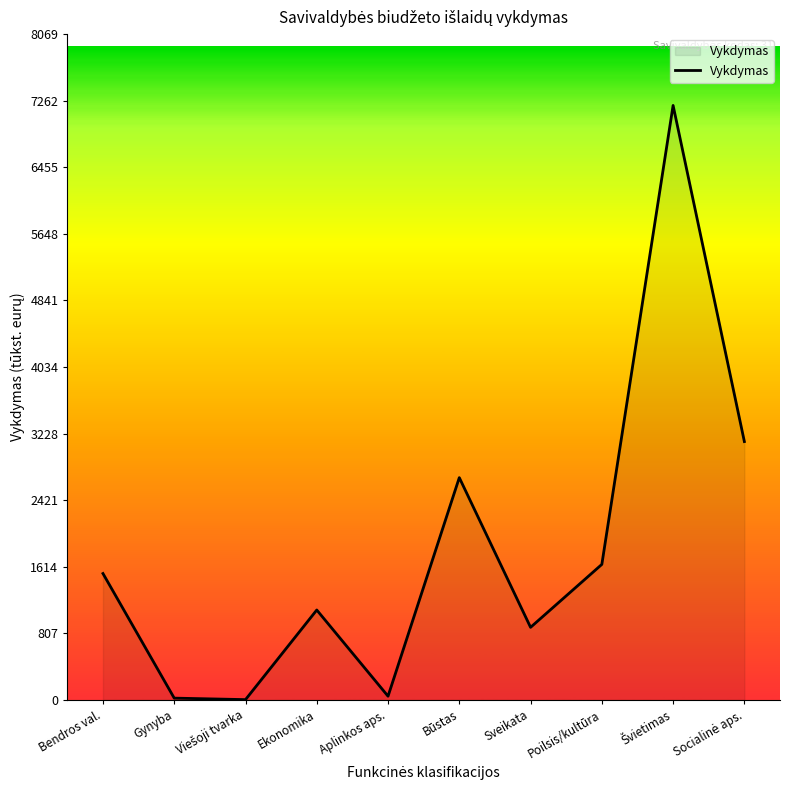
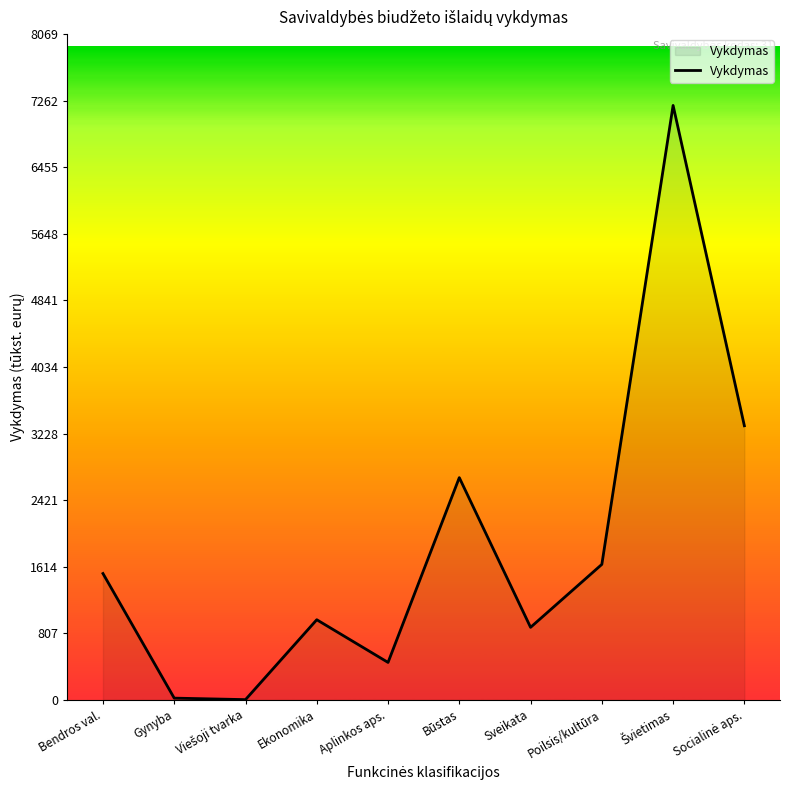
  {
    "Bendros val.": 1500,
    "Gynyba": 0,
    "Viešoji tvarka": 0,
-   "Ekonomika": 1100,
-   "Aplinkos aps.": 0,
+   "Ekonomika": 1000,
+   "Aplinkos aps.": 500,
    "Būstas": 2700,
    "Sveikata": 900,
    "Poilsis/kultūra": 1600,
    "Švietimas": 7200,
-   "Socialinė aps.": 3100
+   "Socialinė aps.": 3300
  }
